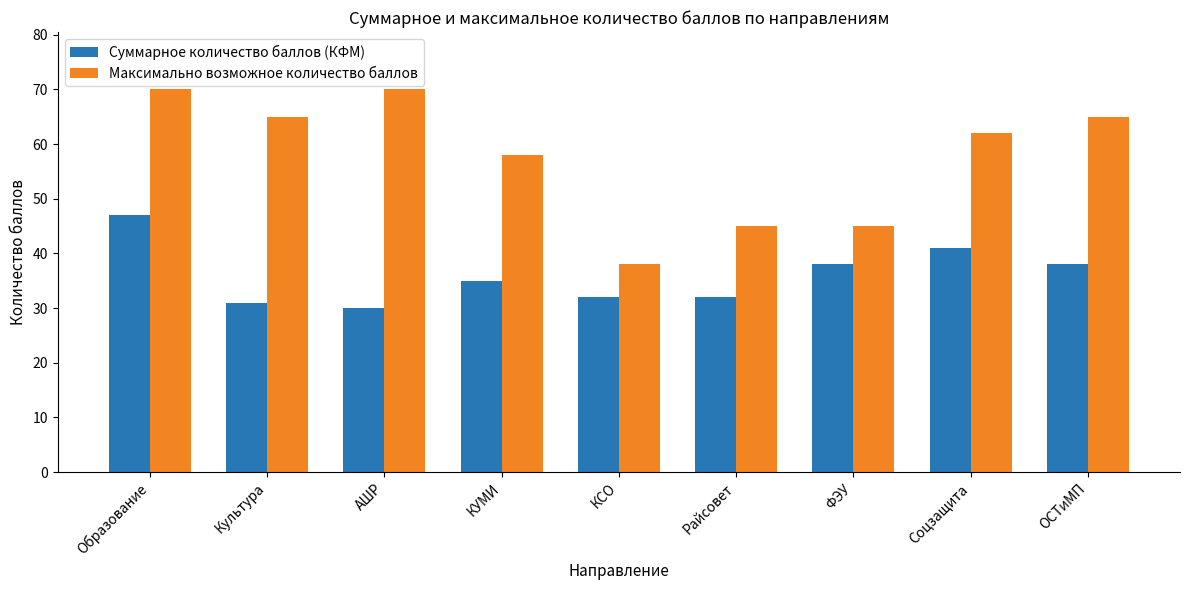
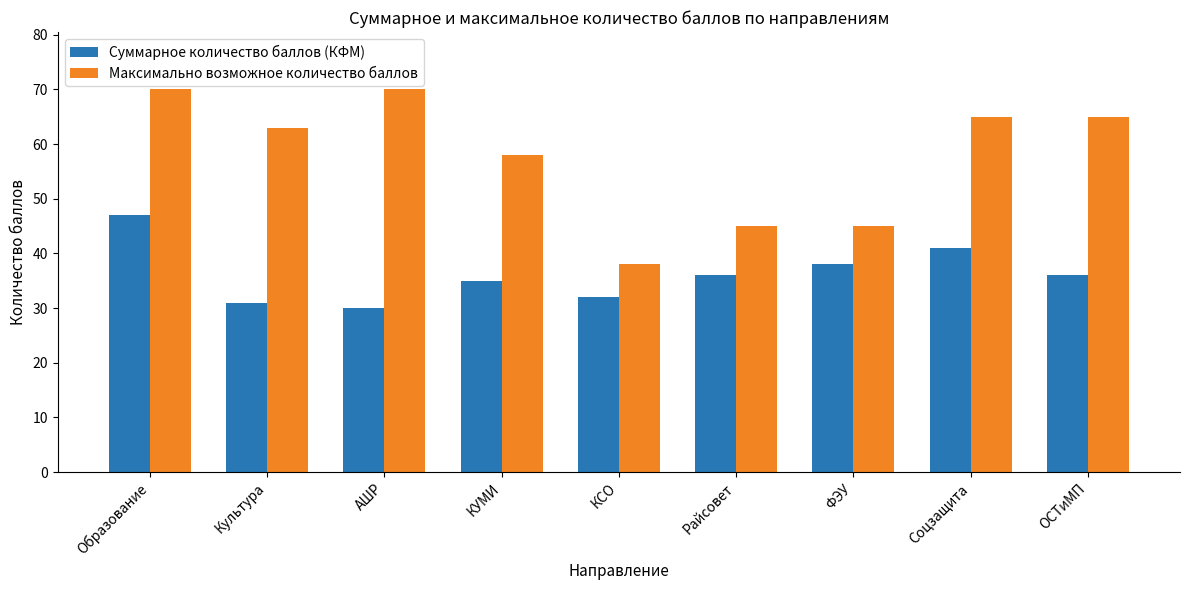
  {
    "Суммарное количество баллов (КФМ)": {
      "Образование": 47,
      "Культура": 31,
      "АШР": 30,
      "КУМИ": 35,
      "КСО": 32,
-     "Райсовет": 32,
+     "Райсовет": 36,
      "ФЭУ": 38,
      "Соцзащита": 41,
-     "ОСТиМП": 38
+     "ОСТиМП": 36
    },
    "Максимально возможное количество баллов": {
      "Образование": 70,
-     "Культура": 65,
+     "Культура": 63,
      "АШР": 70,
      "КУМИ": 58,
      "КСО": 38,
      "Райсовет": 45,
      "ФЭУ": 45,
-     "Соцзащита": 62,
+     "Соцзащита": 65,
      "ОСТиМП": 65
    }
  }
